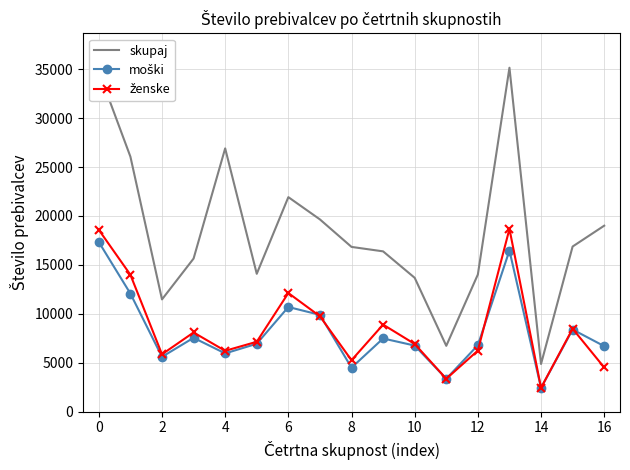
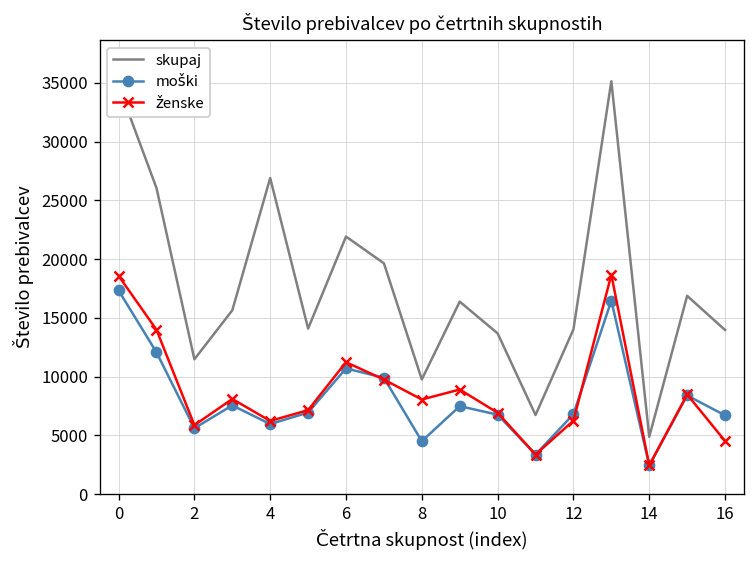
  {
    "skupaj": {
      "2": 11000,
      "4": 27000,
      "6": 22000,
-     "8": 17000,
+     "8": 10000,
      "10": 14000,
      "12": 14000,
      "14": 5000,
-     "16": 19000
+     "16": 14000
    },
    "moški": {
      "0": 17000,
      "4": 6000,
      "6": 11000,
      "8": 5000,
      "12": 7000,
      "16": 7000
    },
    "ženske": {
      "0": 19000,
      "4": 6000,
-     "6": 12000,
-     "8": 5000,
+     "6": 11000,
+     "8": 8000,
      "12": 6000,
      "16": 5000
    }
  }
